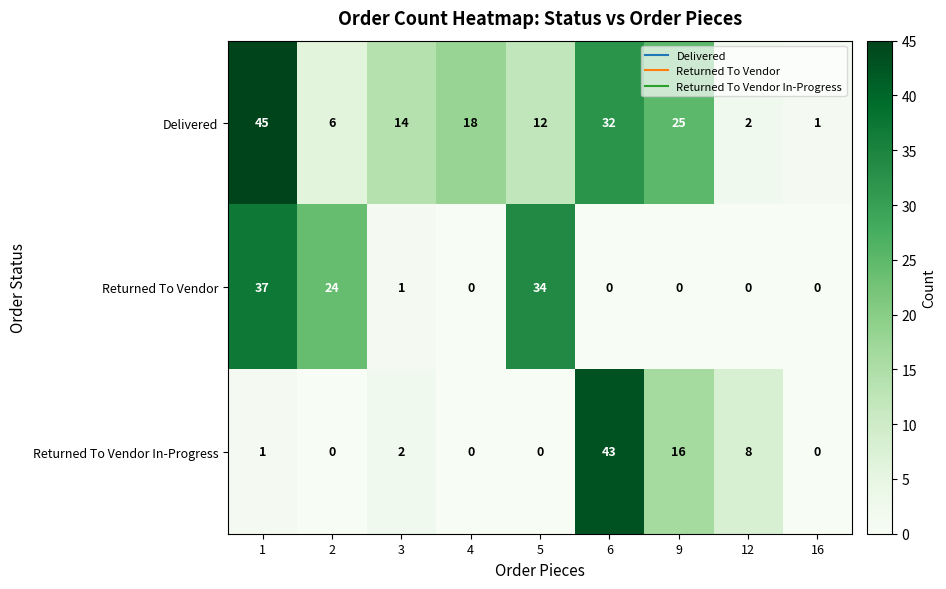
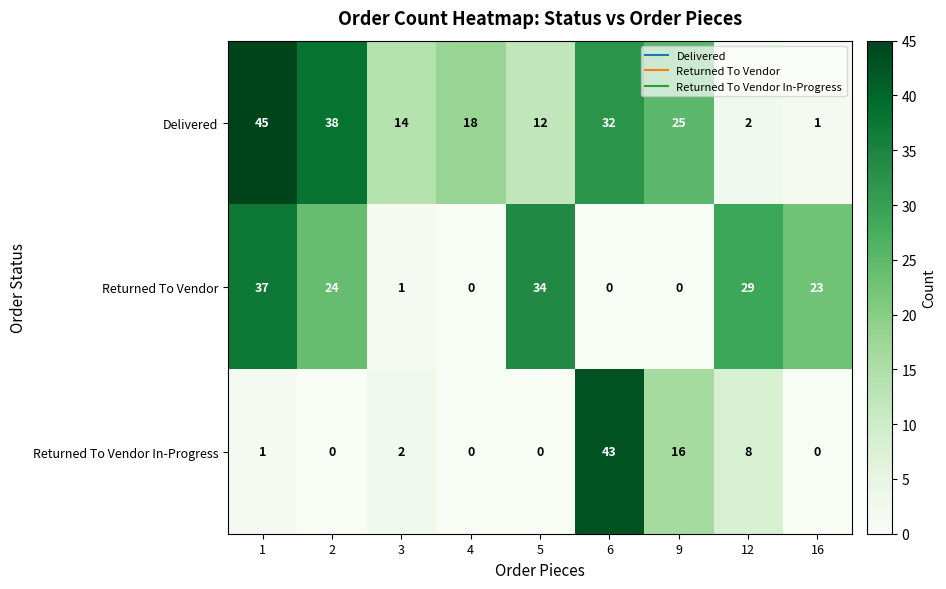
  {
    "Delivered": {
      "1": 45,
-     "2": 6,
+     "2": 38,
      "3": 14,
      "4": 18,
      "5": 12,
      "6": 32,
      "9": 25,
      "12": 2,
      "16": 1
    },
    "Returned To Vendor": {
      "1": 37,
      "2": 24,
      "3": 1,
      "4": 0,
      "5": 34,
      "6": 0,
      "9": 0,
-     "12": 0,
-     "16": 0
+     "12": 29,
+     "16": 23
    },
    "Returned To Vendor In-Progress": {
      "1": 1,
      "2": 0,
      "3": 2,
      "4": 0,
      "5": 0,
      "6": 43,
      "9": 16,
      "12": 8,
      "16": 0
    }
  }
